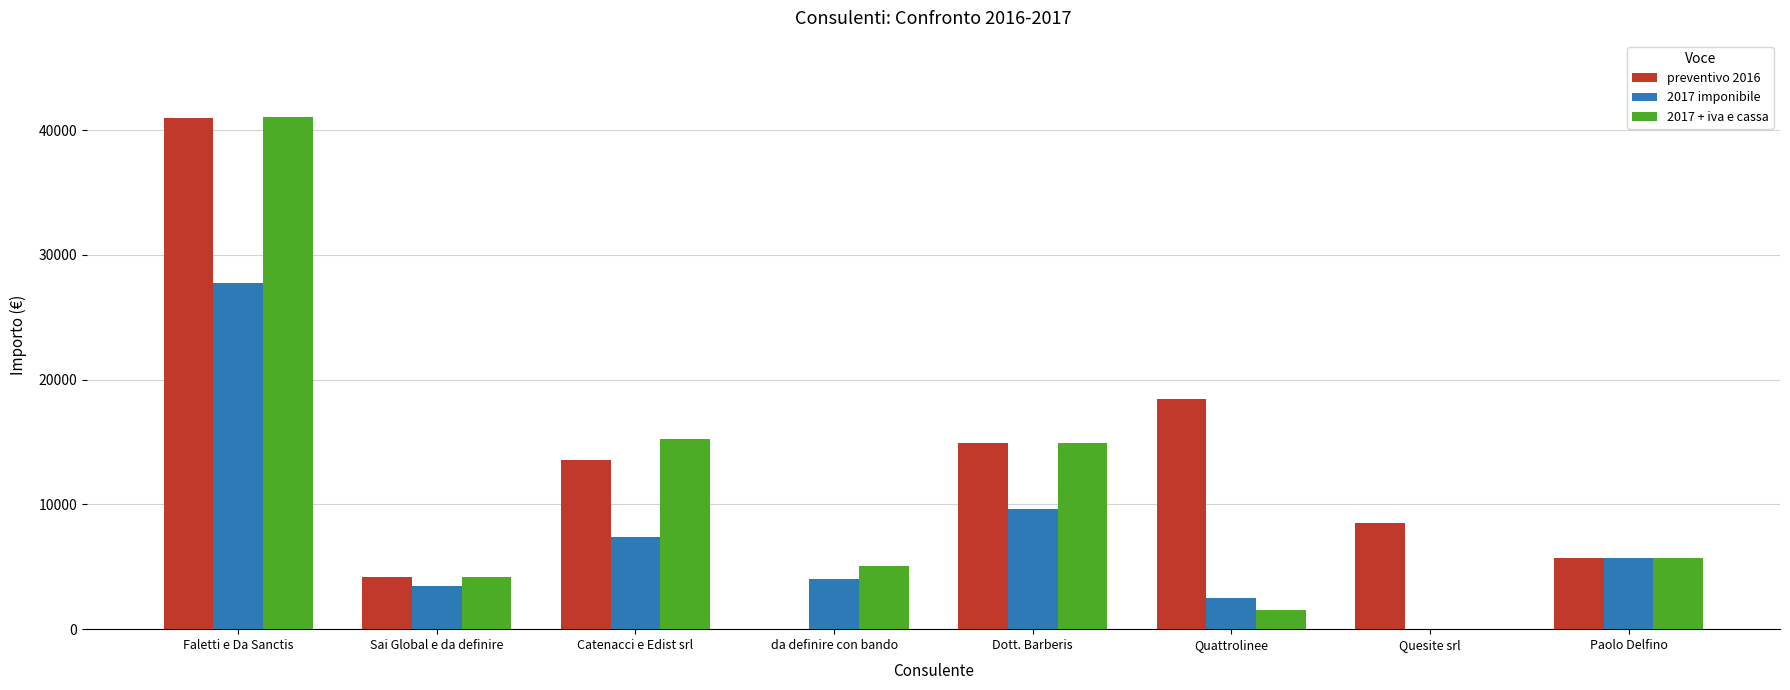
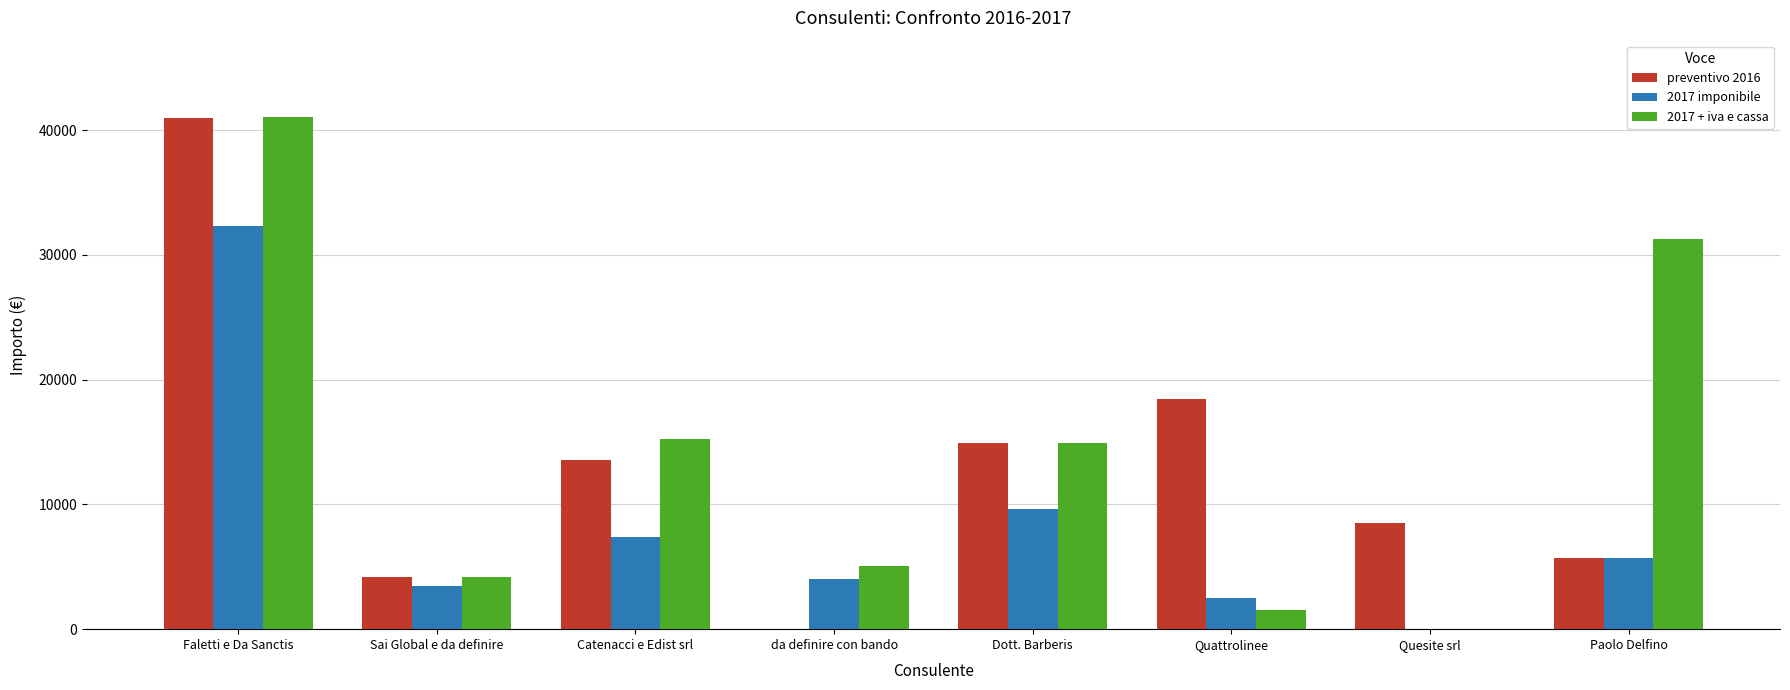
  {
    "preventivo 2016": {
      "Faletti e Da Sanctis": 41000,
      "Sai Global e da definire": 4200,
      "Catenacci e Edist srl": 13600,
      "da definire con bando": 0,
      "Dott. Barberis": 14900,
      "Quattrolinee": 18400,
      "Quesite srl": 8500,
      "Paolo Delfino": 5700
    },
    "2017 imponibile": {
-     "Faletti e Da Sanctis": 27700,
+     "Faletti e Da Sanctis": 32300,
      "Sai Global e da definire": 3500,
      "Catenacci e Edist srl": 7400,
      "da definire con bando": 4000,
      "Dott. Barberis": 9700,
      "Quattrolinee": 2500,
      "Quesite srl": 0,
      "Paolo Delfino": 5700
    },
    "2017 + iva e cassa": {
      "Faletti e Da Sanctis": 41000,
      "Sai Global e da definire": 4200,
      "Catenacci e Edist srl": 15300,
      "da definire con bando": 5100,
      "Dott. Barberis": 14900,
      "Quattrolinee": 1600,
      "Quesite srl": 0,
-     "Paolo Delfino": 5700
+     "Paolo Delfino": 31300
    }
  }
